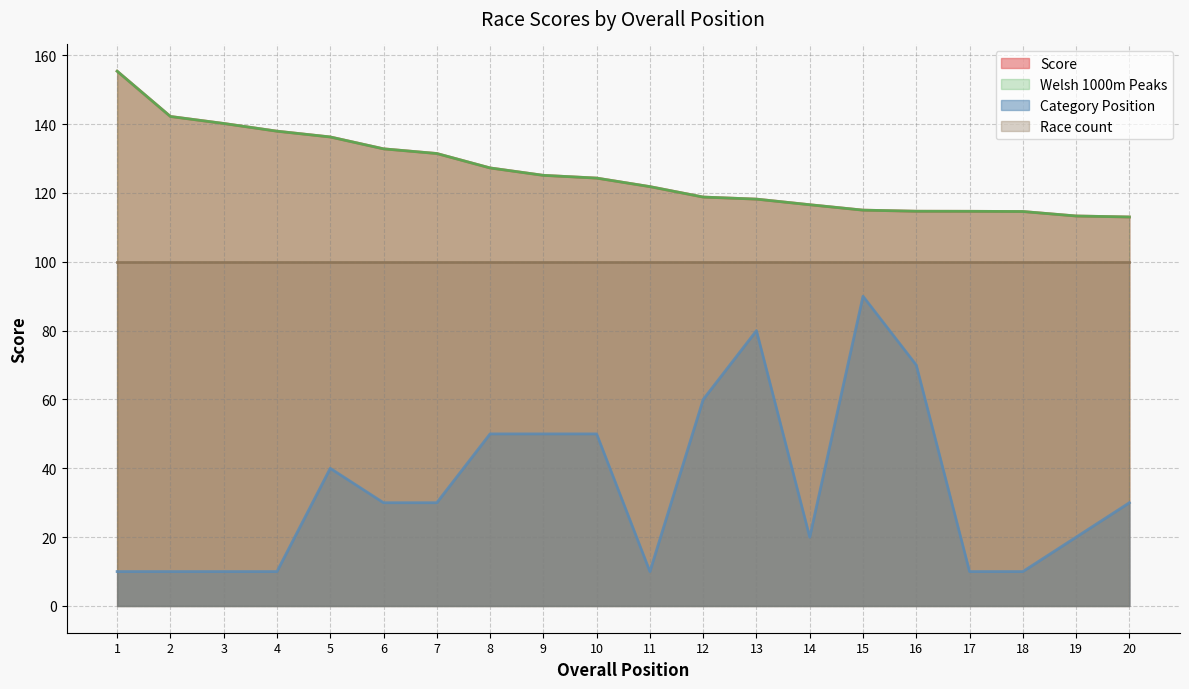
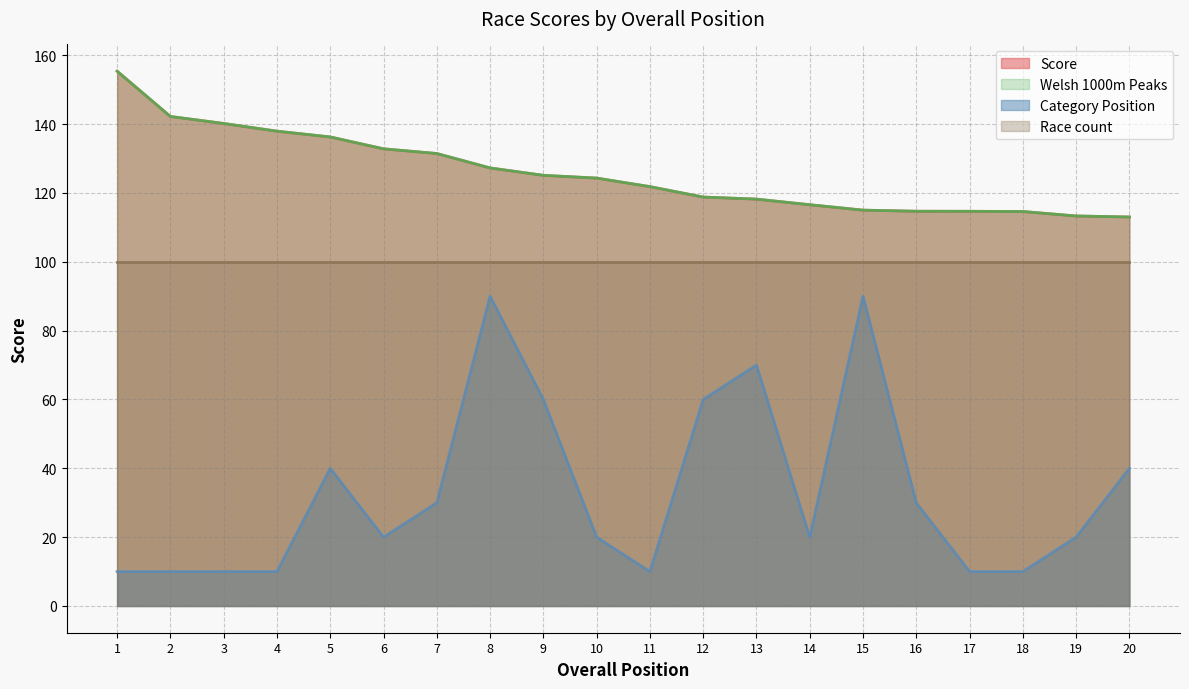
  {
    "Category Position": {
      "1": 10,
      "2": 10,
      "3": 10,
      "4": 10,
      "5": 40,
-     "6": 30,
+     "6": 20,
      "7": 30,
-     "8": 50,
-     "9": 50,
-     "10": 50,
+     "8": 90,
+     "9": 60,
+     "10": 20,
      "11": 10,
      "12": 60,
-     "13": 80,
+     "13": 70,
      "14": 20,
      "15": 90,
-     "16": 70,
+     "16": 30,
      "17": 10,
      "18": 10,
      "19": 20,
-     "20": 30
+     "20": 40
    }
  }
